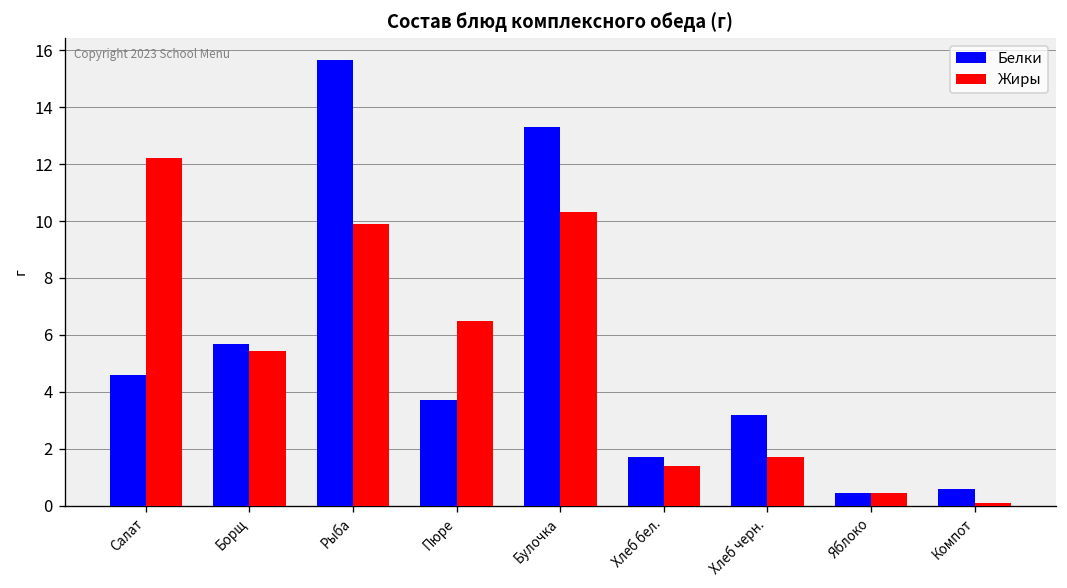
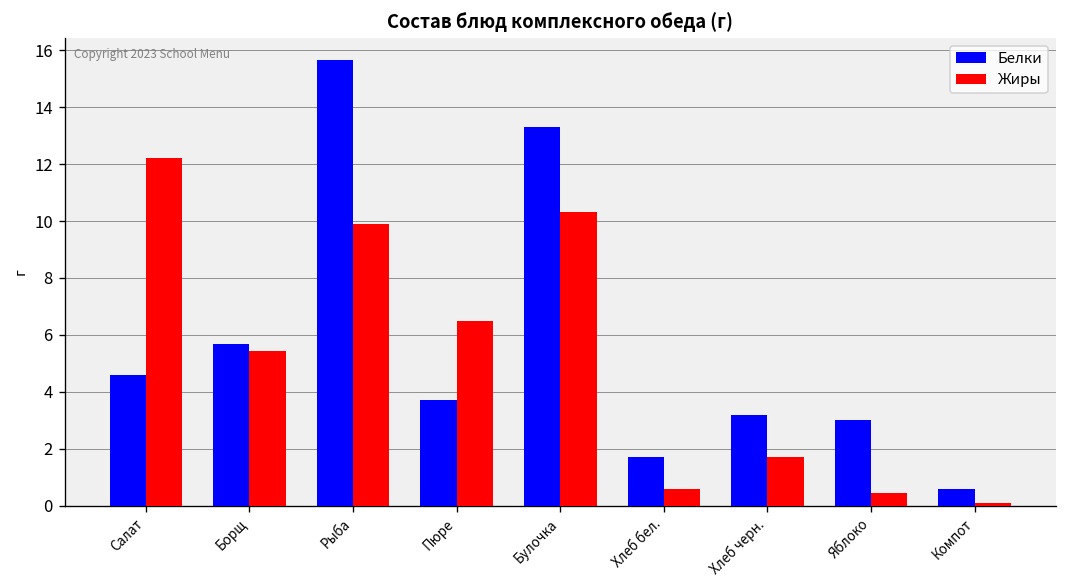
  {
    "Белки": {
      "Салат": 4.6,
      "Борщ": 5.7,
      "Рыба": 15.6,
      "Пюре": 3.7,
      "Булочка": 13.3,
      "Хлеб бел.": 1.7,
      "Хлеб черн.": 3.2,
-     "Яблоко": 0.4,
+     "Яблоко": 3.0,
      "Компот": 0.6
    },
    "Жиры": {
      "Салат": 12.2,
      "Борщ": 5.4,
      "Рыба": 9.9,
      "Пюре": 6.5,
      "Булочка": 10.3,
-     "Хлеб бел.": 1.4,
+     "Хлеб бел.": 0.6,
      "Хлеб черн.": 1.7,
      "Яблоко": 0.4
    }
  }
